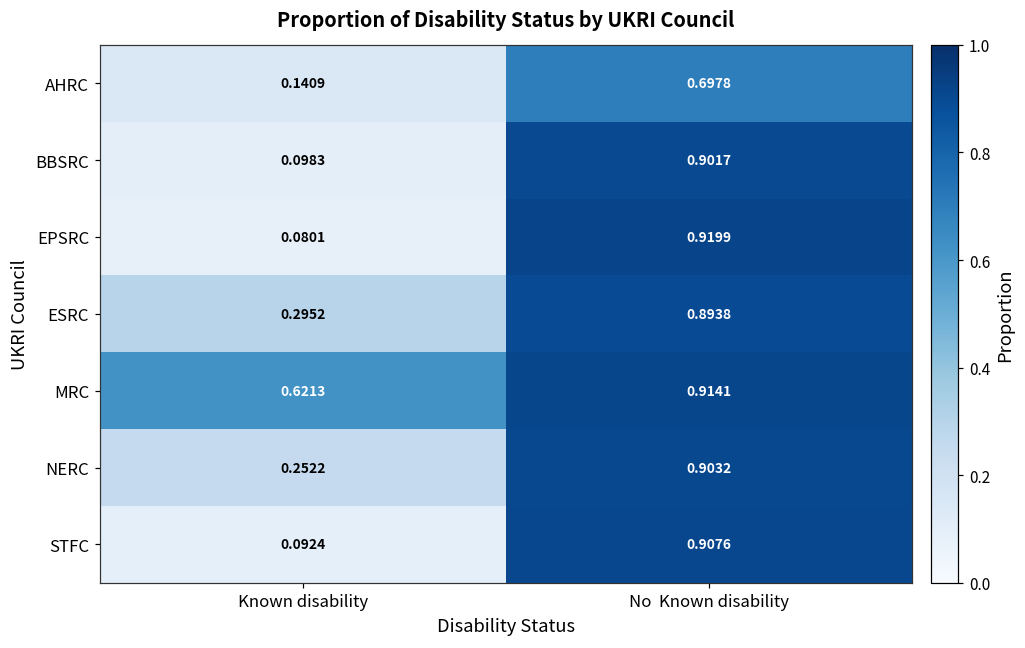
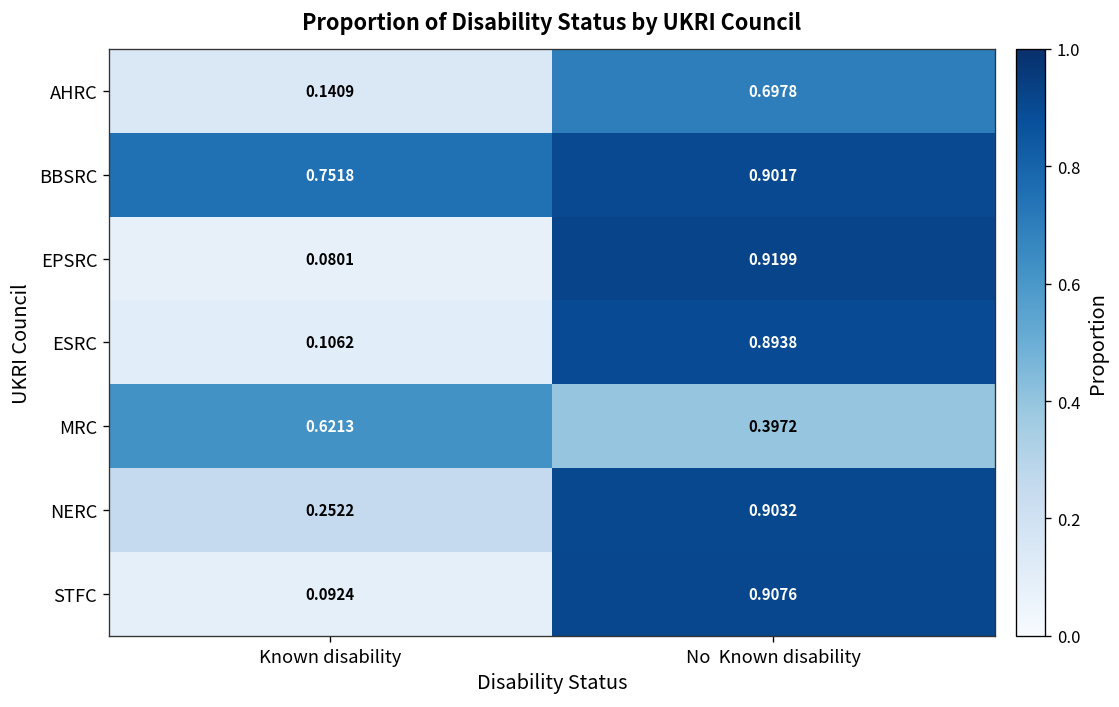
  {
    "AHRC": {
      "Known disability": 0.1409,
      "No Known disability": 0.6978
    },
    "BBSRC": {
-     "Known disability": 0.0983,
+     "Known disability": 0.7518,
      "No Known disability": 0.9017
    },
    "EPSRC": {
      "Known disability": 0.0801,
      "No Known disability": 0.9199
    },
    "ESRC": {
-     "Known disability": 0.2952,
+     "Known disability": 0.1062,
      "No Known disability": 0.8938
    },
    "MRC": {
      "Known disability": 0.6213,
-     "No Known disability": 0.9141
+     "No Known disability": 0.3972
    },
    "NERC": {
      "Known disability": 0.2522,
      "No Known disability": 0.9032
    },
    "STFC": {
      "Known disability": 0.0924,
      "No Known disability": 0.9076
    }
  }
